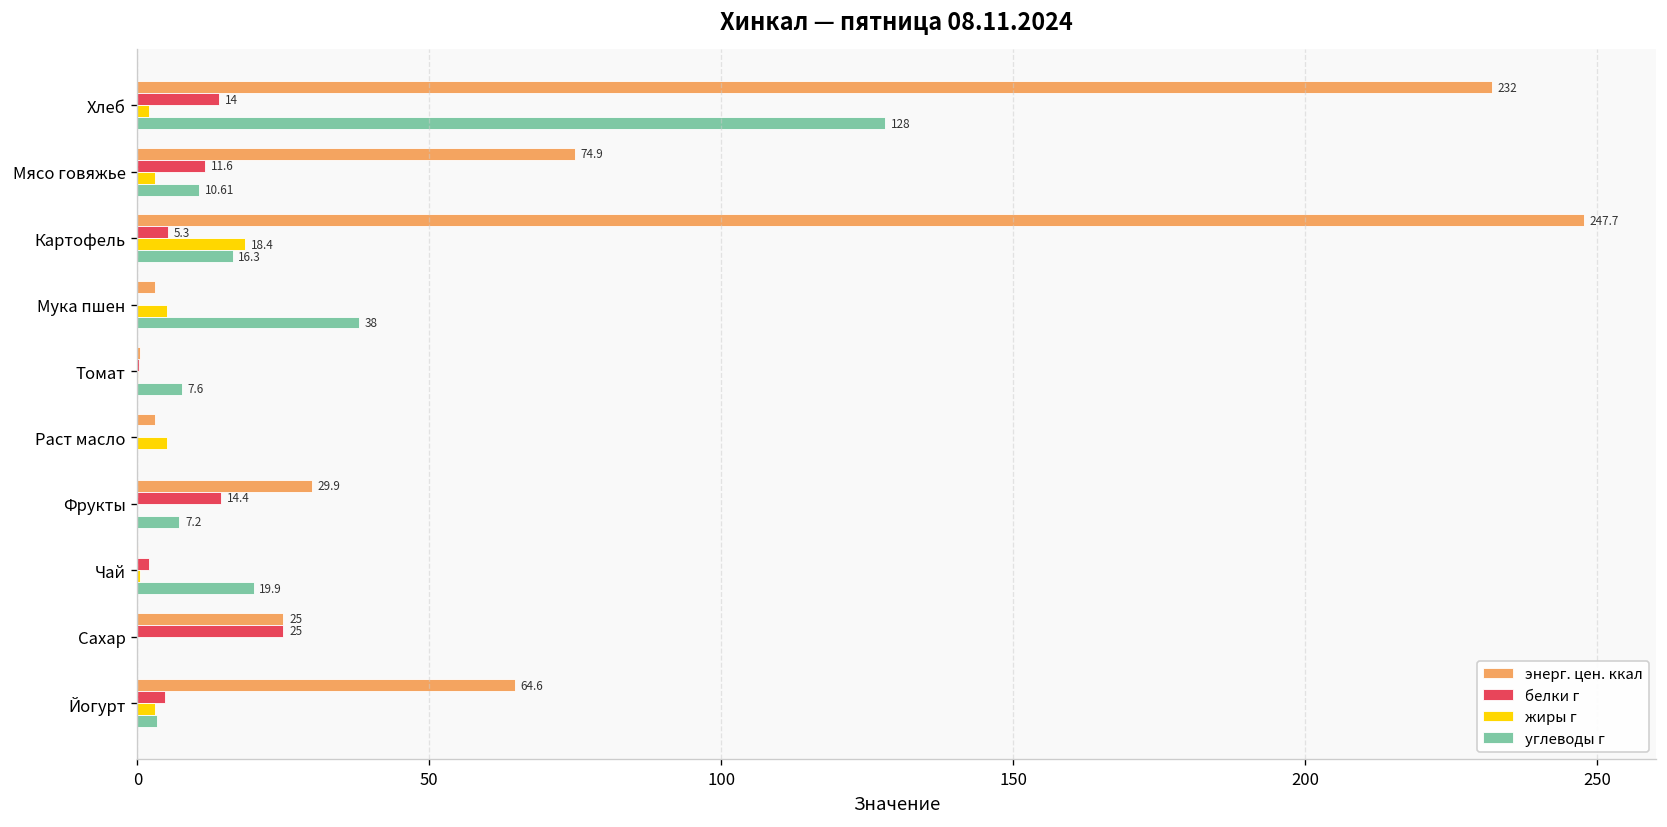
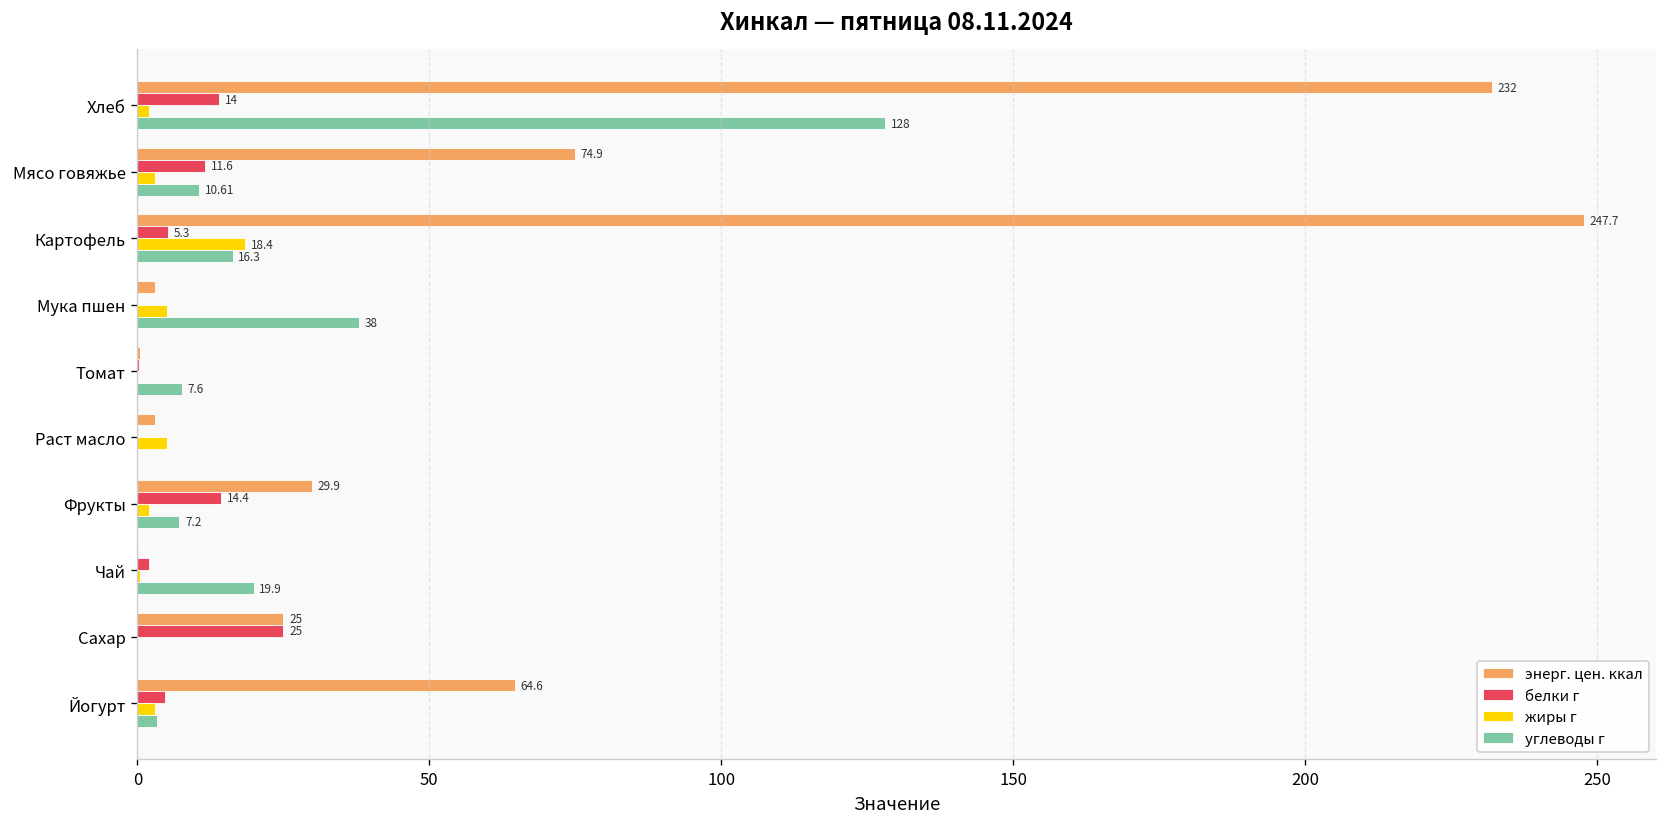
  {
    "энерг. цен. ккал": {
      "Хлеб": 232,
      "Мясо говяжье": 74.9,
      "Картофель": 247.7,
      "Фрукты": 29.9,
      "Сахар": 25,
      "Йогурт": 64.6
    },
    "белки г": {
      "Хлеб": 14,
      "Мясо говяжье": 11.6,
      "Картофель": 5.3,
      "Фрукты": 14.4,
      "Сахар": 25
    },
    "жиры г": {
      "Хлеб": 2,
      "Мясо говяжье": 3,
      "Мука пшен": 5,
      "Раст масло": 5,
-     "Фрукты": 0,
+     "Фрукты": 2,
      "Сахар": 0,
      "Йогурт": 3
    },
    "углеводы г": {
      "Хлеб": 128,
      "Мясо говяжье": 10.61,
      "Картофель": 16.3,
      "Мука пшен": 38,
      "Томат": 7.6,
      "Фрукты": 7.2,
      "Чай": 19.9
    }
  }
